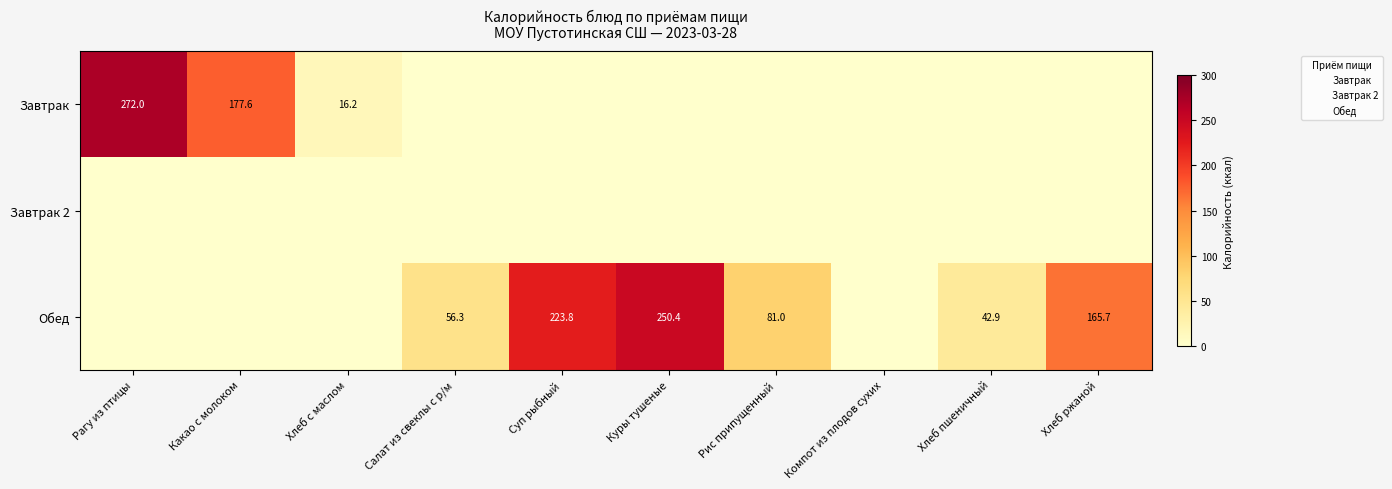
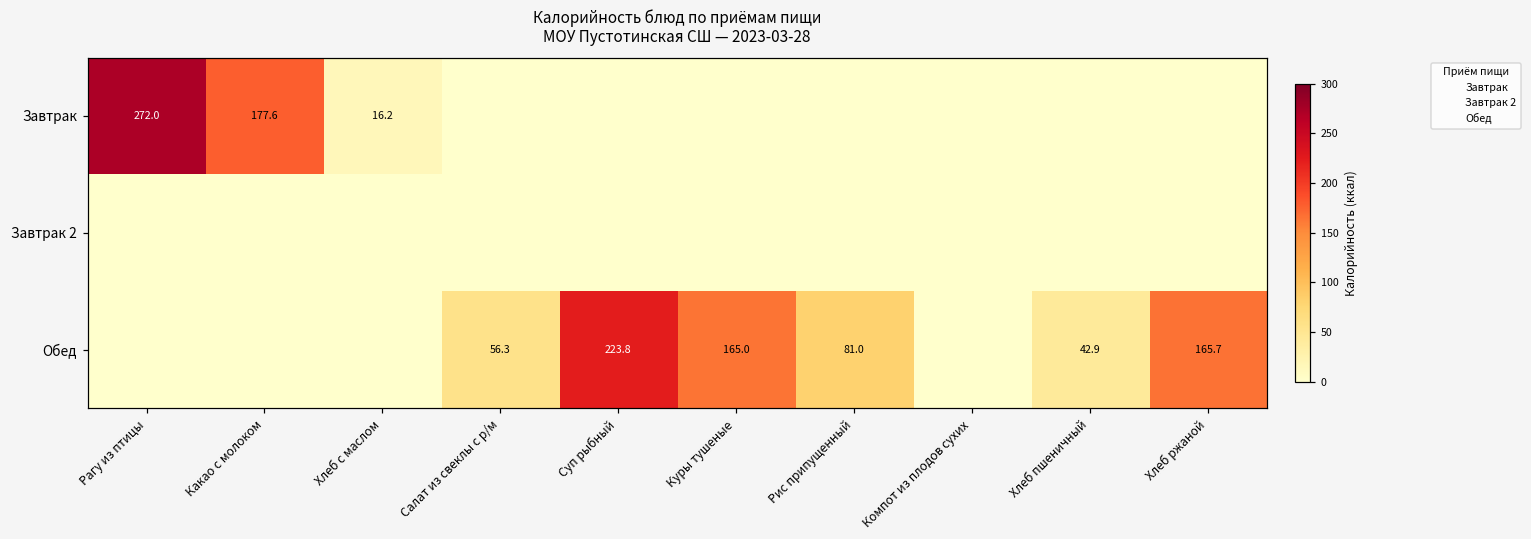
  {
    "Завтрак": {
      "Рагу из птицы": 272.0,
      "Какао с молоком": 177.6,
      "Хлеб с маслом": 16.2
    },
    "Обед": {
      "Салат из свеклы с р/м": 56.3,
      "Суп рыбный": 223.8,
-     "Куры тушеные": 250.4,
+     "Куры тушеные": 165.0,
      "Рис припущенный": 81.0,
      "Хлеб пшеничный": 42.9,
      "Хлеб ржаной": 165.7
    }
  }
